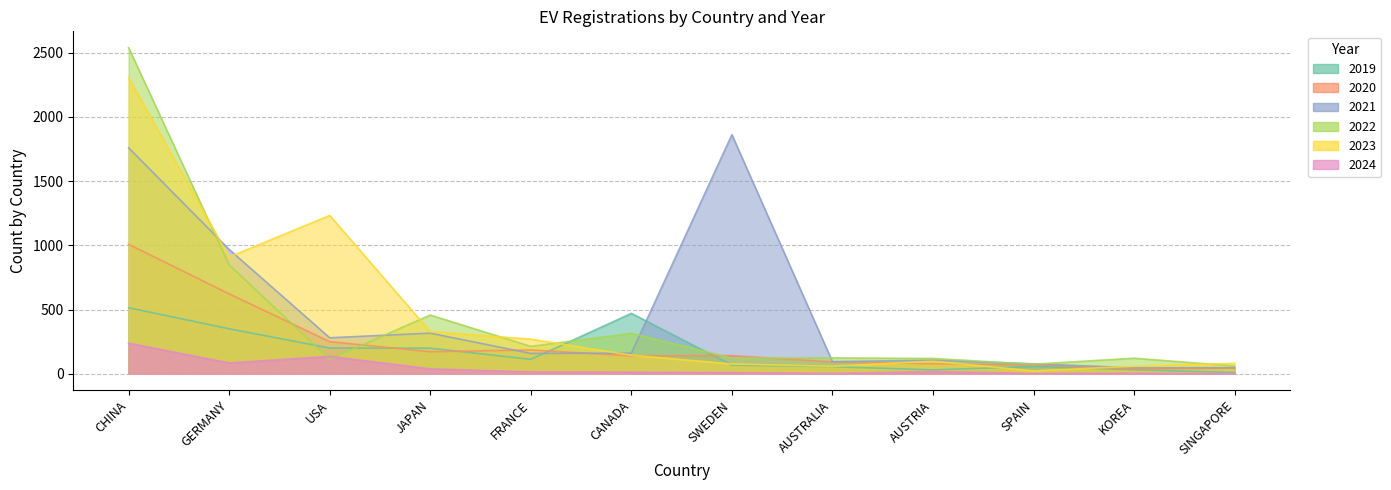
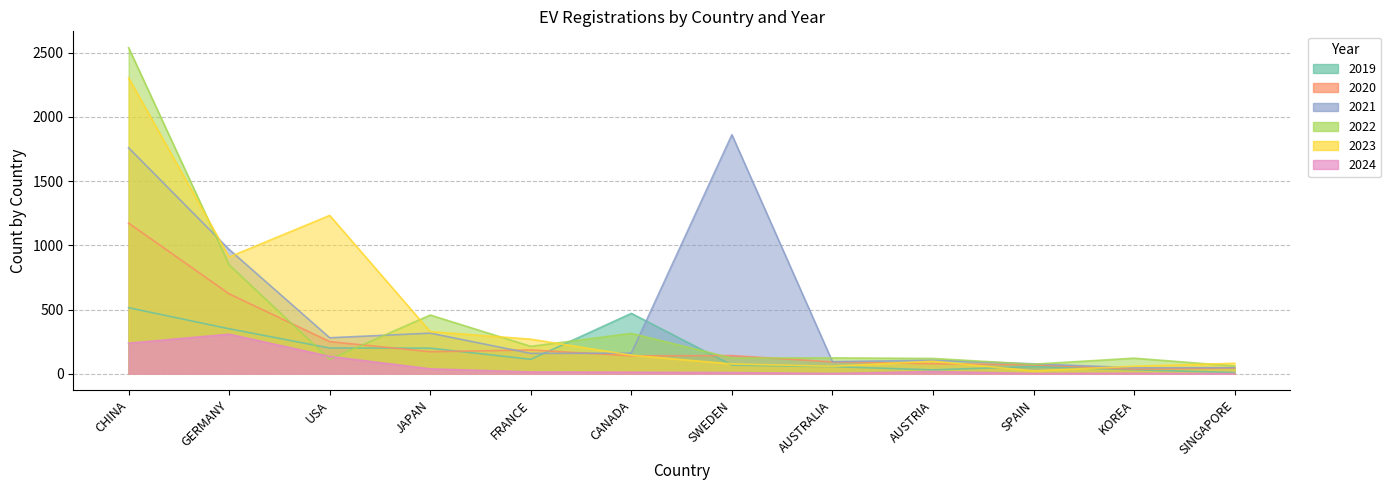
  {
    "2019": {
      "CHINA": 510,
      "GERMANY": 350,
      "USA": 200,
      "JAPAN": 200,
      "FRANCE": 110,
      "CANADA": 470
    },
    "2020": {
-     "CHINA": 1010,
+     "CHINA": 1170,
      "GERMANY": 620,
      "USA": 250,
      "JAPAN": 170,
      "FRANCE": 190
    },
    "2021": {
      "CHINA": 1760,
      "GERMANY": 970,
      "USA": 280,
      "FRANCE": 160,
      "SWEDEN": 1860
    },
    "2022": {
      "CHINA": 2540,
      "GERMANY": 850,
      "USA": 110,
      "JAPAN": 460,
      "FRANCE": 210,
      "CANADA": 310,
      "AUSTRALIA": 120,
      "KOREA": 120
    },
    "2023": {
      "CHINA": 2310,
      "GERMANY": 910,
      "USA": 1230,
      "FRANCE": 270,
      "SINGAPORE": 80
    },
    "2024": {
      "CHINA": 240,
-     "GERMANY": 80,
+     "GERMANY": 310,
      "USA": 140,
      "JAPAN": 40,
      "FRANCE": 10,
      "CANADA": 10,
      "SWEDEN": 10,
      "AUSTRALIA": 0,
      "KOREA": 0
    }
  }
